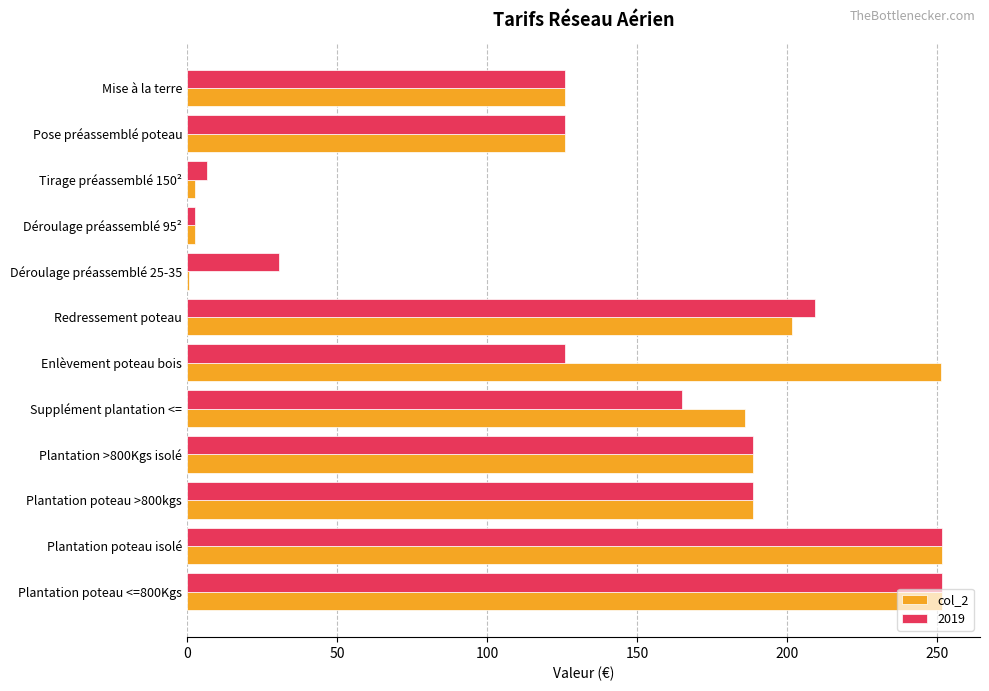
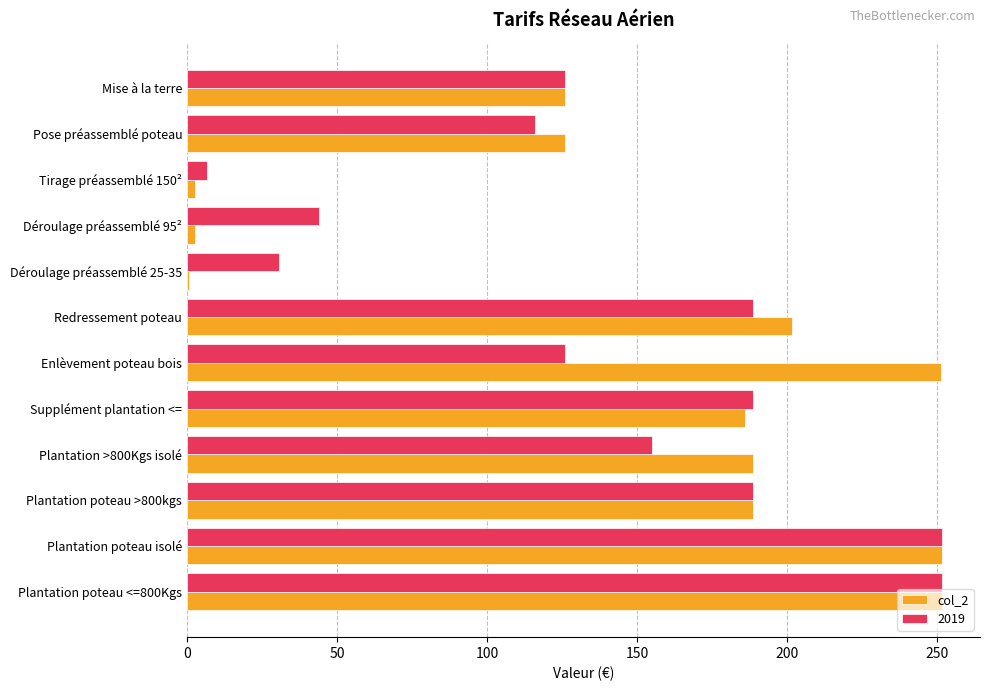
  {
    "col_2": {
      "Mise à la terre": 126,
      "Pose préassemblé poteau": 126,
      "Tirage préassemblé 150²": 3,
      "Déroulage préassemblé 95²": 3,
      "Redressement poteau": 202,
      "Enlèvement poteau bois": 251,
      "Supplément plantation <=": 186,
      "Plantation >800Kgs isolé": 189,
      "Plantation poteau >800kgs": 189,
      "Plantation poteau isolé": 252
    },
    "2019": {
      "Mise à la terre": 126,
-     "Pose préassemblé poteau": 126,
+     "Pose préassemblé poteau": 116,
      "Tirage préassemblé 150²": 7,
-     "Déroulage préassemblé 95²": 3,
+     "Déroulage préassemblé 95²": 44,
      "Déroulage préassemblé 25-35": 31,
-     "Redressement poteau": 209,
+     "Redressement poteau": 189,
      "Enlèvement poteau bois": 126,
-     "Supplément plantation <=": 165,
-     "Plantation >800Kgs isolé": 189,
+     "Supplément plantation <=": 189,
+     "Plantation >800Kgs isolé": 155,
      "Plantation poteau >800kgs": 189,
      "Plantation poteau isolé": 252,
      "Plantation poteau <=800Kgs": 252
    }
  }
